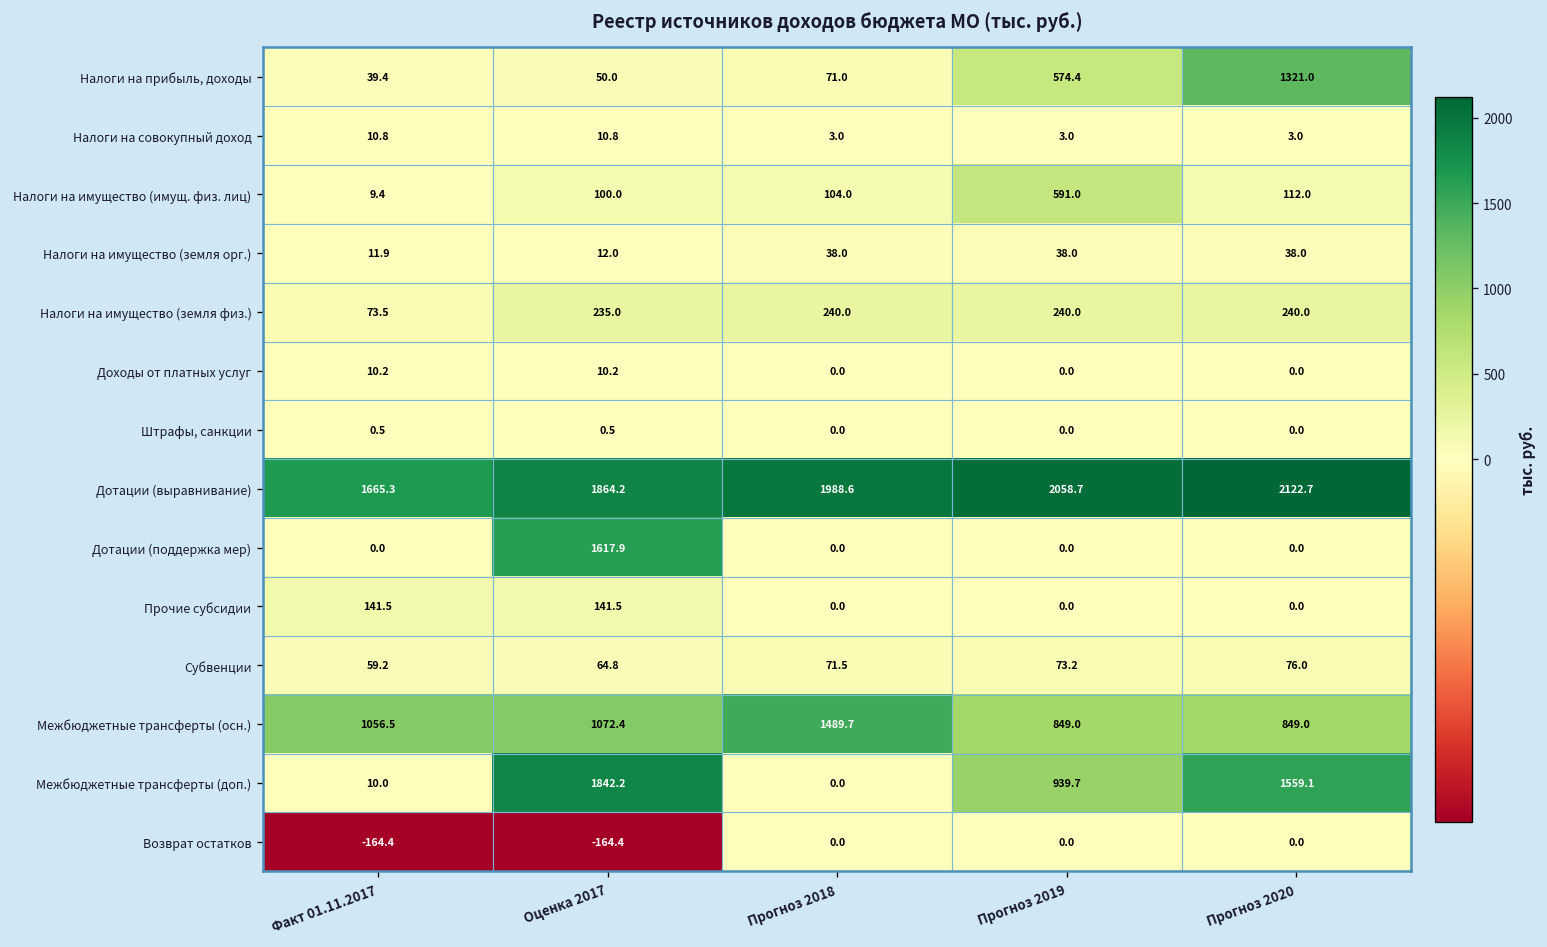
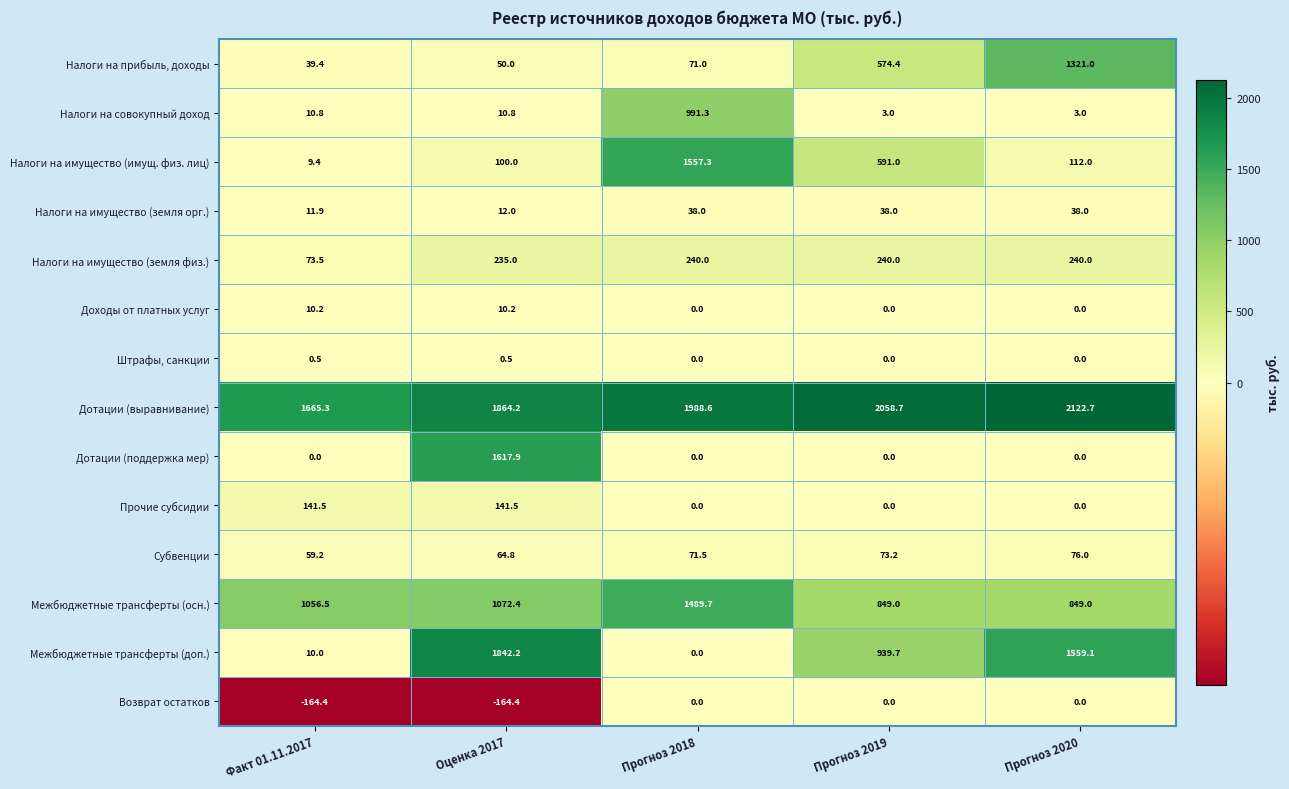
  {
    "Налоги на прибыль, доходы": {
      "Факт 01.11.2017": 39.4,
      "Оценка 2017": 50.0,
      "Прогноз 2018": 71.0,
      "Прогноз 2019": 574.4,
      "Прогноз 2020": 1321.0
    },
    "Налоги на совокупный доход": {
      "Факт 01.11.2017": 10.8,
      "Оценка 2017": 10.8,
-     "Прогноз 2018": 3.0,
+     "Прогноз 2018": 991.3,
      "Прогноз 2019": 3.0,
      "Прогноз 2020": 3.0
    },
    "Налоги на имущество (имущ. физ. лиц)": {
      "Факт 01.11.2017": 9.4,
      "Оценка 2017": 100.0,
-     "Прогноз 2018": 104.0,
+     "Прогноз 2018": 1557.3,
      "Прогноз 2019": 591.0,
      "Прогноз 2020": 112.0
    },
    "Налоги на имущество (земля орг.)": {
      "Факт 01.11.2017": 11.9,
      "Оценка 2017": 12.0,
      "Прогноз 2018": 38.0,
      "Прогноз 2019": 38.0,
      "Прогноз 2020": 38.0
    },
    "Налоги на имущество (земля физ.)": {
      "Факт 01.11.2017": 73.5,
      "Оценка 2017": 235.0,
      "Прогноз 2018": 240.0,
      "Прогноз 2019": 240.0,
      "Прогноз 2020": 240.0
    },
    "Доходы от платных услуг": {
      "Факт 01.11.2017": 10.2,
      "Оценка 2017": 10.2,
      "Прогноз 2018": 0.0,
      "Прогноз 2019": 0.0,
      "Прогноз 2020": 0.0
    },
    "Штрафы, санкции": {
      "Факт 01.11.2017": 0.5,
      "Оценка 2017": 0.5,
      "Прогноз 2018": 0.0,
      "Прогноз 2019": 0.0,
      "Прогноз 2020": 0.0
    },
    "Дотации (выравнивание)": {
      "Факт 01.11.2017": 1665.3,
      "Оценка 2017": 1864.2,
      "Прогноз 2018": 1988.6,
      "Прогноз 2019": 2058.7,
      "Прогноз 2020": 2122.7
    },
    "Дотации (поддержка мер)": {
      "Факт 01.11.2017": 0.0,
      "Оценка 2017": 1617.9,
      "Прогноз 2018": 0.0,
      "Прогноз 2019": 0.0,
      "Прогноз 2020": 0.0
    },
    "Прочие субсидии": {
      "Факт 01.11.2017": 141.5,
      "Оценка 2017": 141.5,
      "Прогноз 2018": 0.0,
      "Прогноз 2019": 0.0,
      "Прогноз 2020": 0.0
    },
    "Субвенции": {
      "Факт 01.11.2017": 59.2,
      "Оценка 2017": 64.8,
      "Прогноз 2018": 71.5,
      "Прогноз 2019": 73.2,
      "Прогноз 2020": 76.0
    },
    "Межбюджетные трансферты (осн.)": {
      "Факт 01.11.2017": 1056.5,
      "Оценка 2017": 1072.4,
      "Прогноз 2018": 1489.7,
      "Прогноз 2019": 849.0,
      "Прогноз 2020": 849.0
    },
    "Межбюджетные трансферты (доп.)": {
      "Факт 01.11.2017": 10.0,
      "Оценка 2017": 1842.2,
      "Прогноз 2018": 0.0,
      "Прогноз 2019": 939.7,
      "Прогноз 2020": 1559.1
    },
    "Возврат остатков": {
      "Факт 01.11.2017": -164.4,
      "Оценка 2017": -164.4,
      "Прогноз 2018": 0.0,
      "Прогноз 2019": 0.0,
      "Прогноз 2020": 0.0
    }
  }
